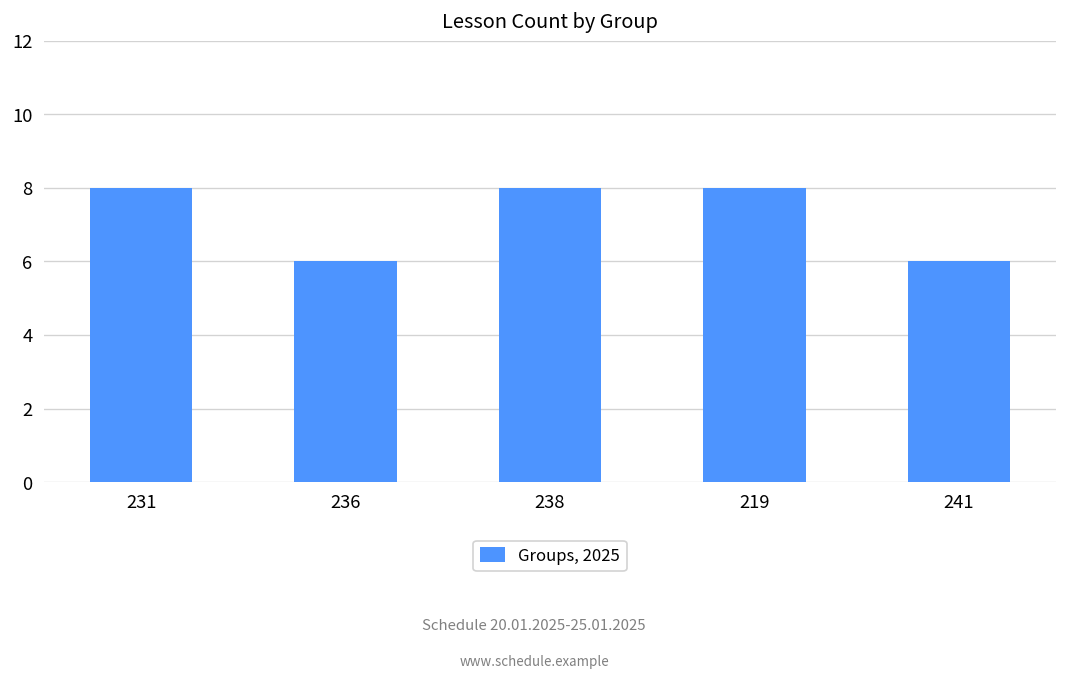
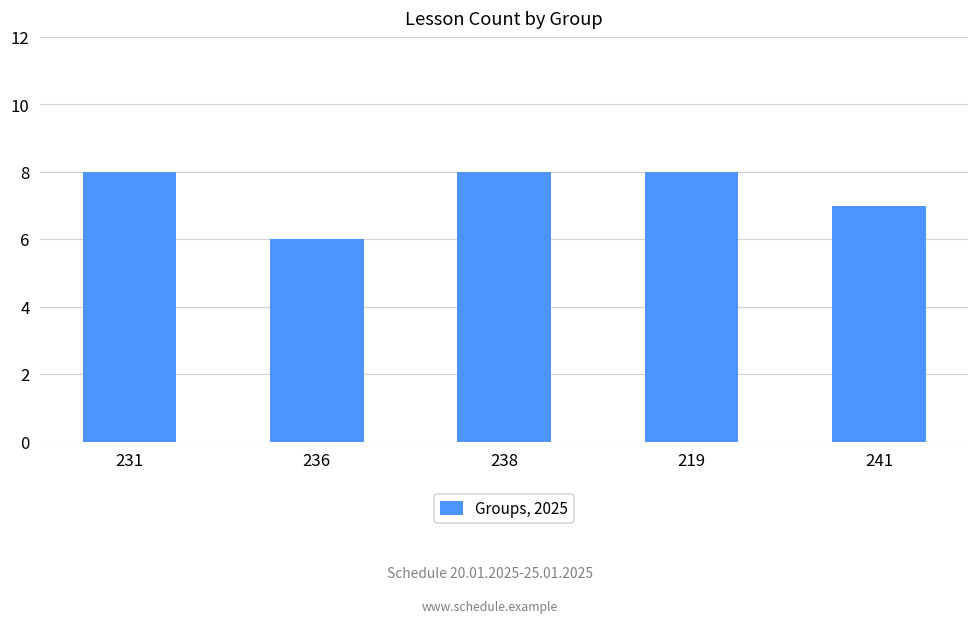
  {
    "231": 8,
    "236": 6,
    "238": 8,
    "219": 8,
-   "241": 6
+   "241": 7
  }
